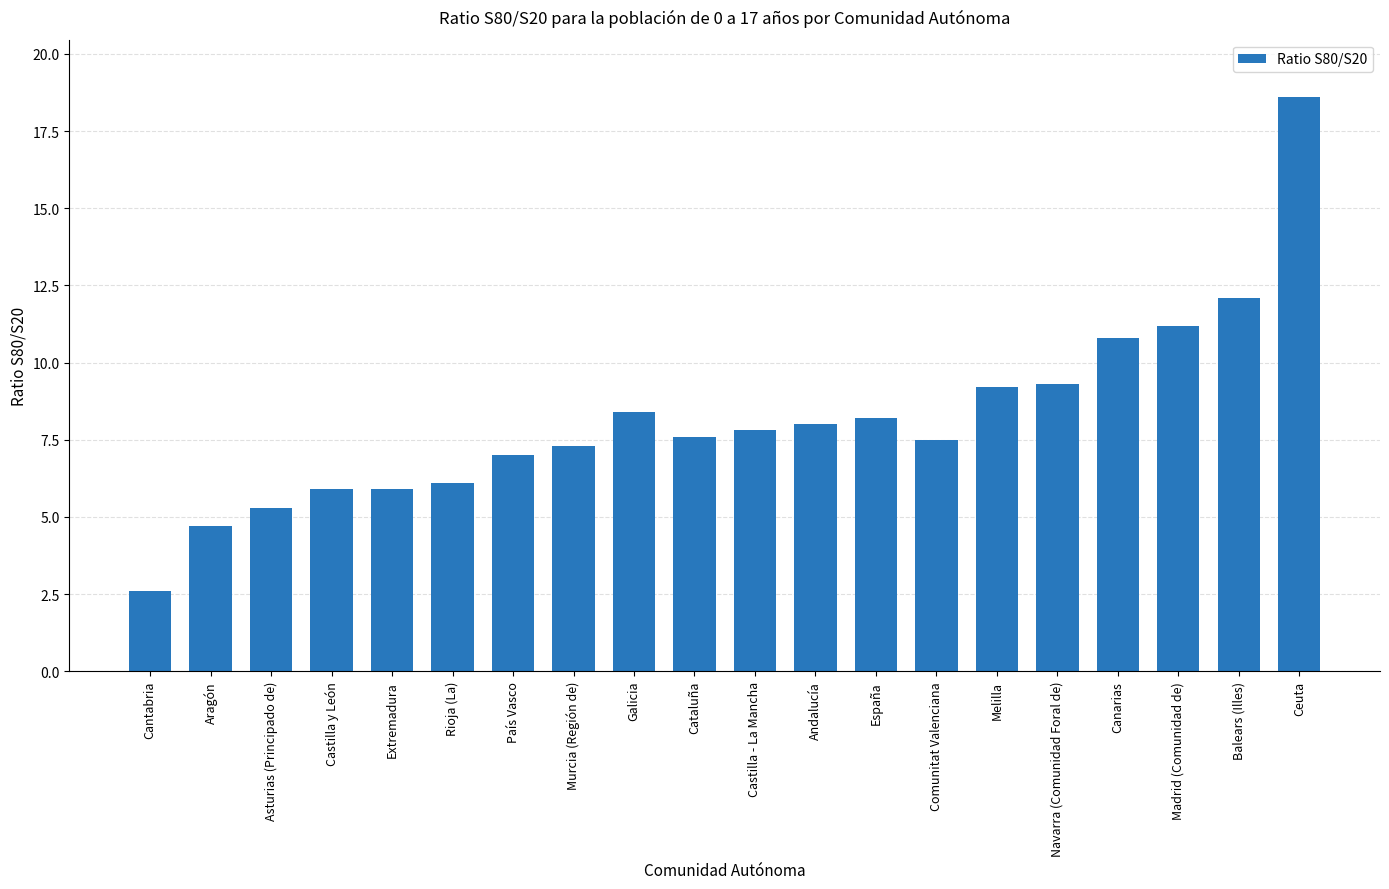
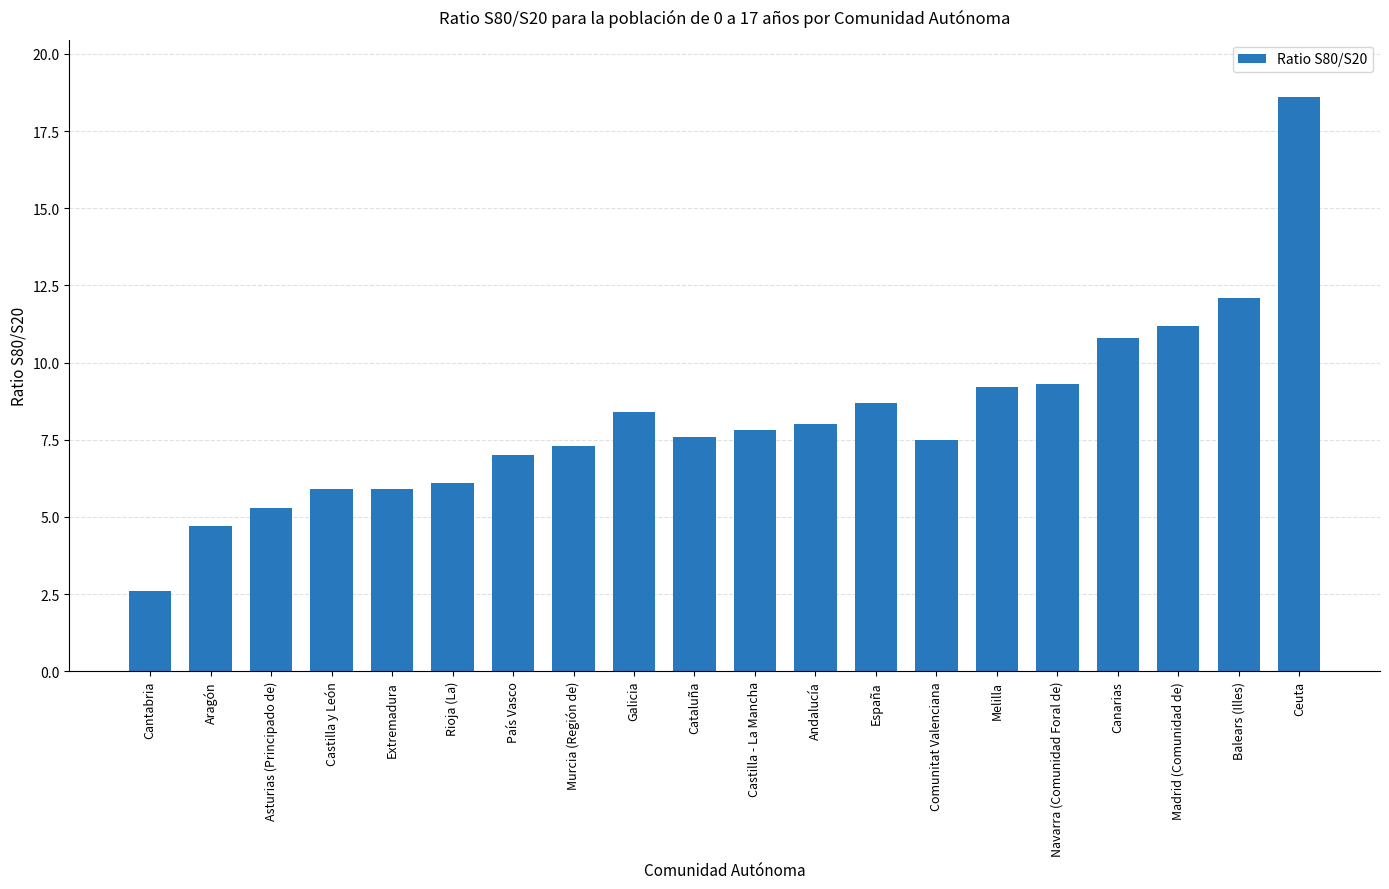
  {
    "Cantabria": 2.6,
    "Aragón": 4.7,
    "Asturias (Principado de)": 5.3,
    "Castilla y León": 5.9,
    "Extremadura": 5.9,
    "Rioja (La)": 6.1,
    "País Vasco": 7.0,
    "Murcia (Región de)": 7.3,
    "Galicia": 8.4,
    "Cataluña": 7.6,
    "Castilla - La Mancha": 7.8,
    "Andalucía": 8.0,
-   "España": 8.2,
+   "España": 8.7,
    "Comunitat Valenciana": 7.5,
    "Melilla": 9.2,
    "Navarra (Comunidad Foral de)": 9.3,
    "Canarias": 10.8,
    "Madrid (Comunidad de)": 11.2,
    "Balears (Illes)": 12.1,
    "Ceuta": 18.6
  }
